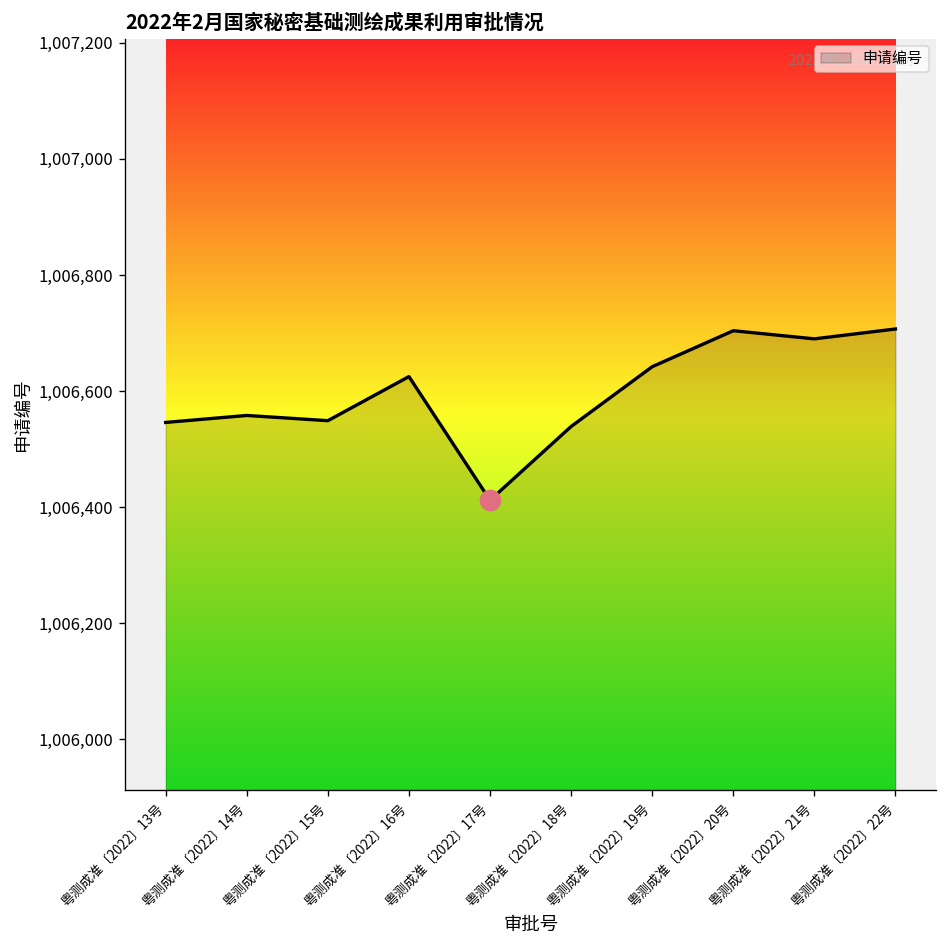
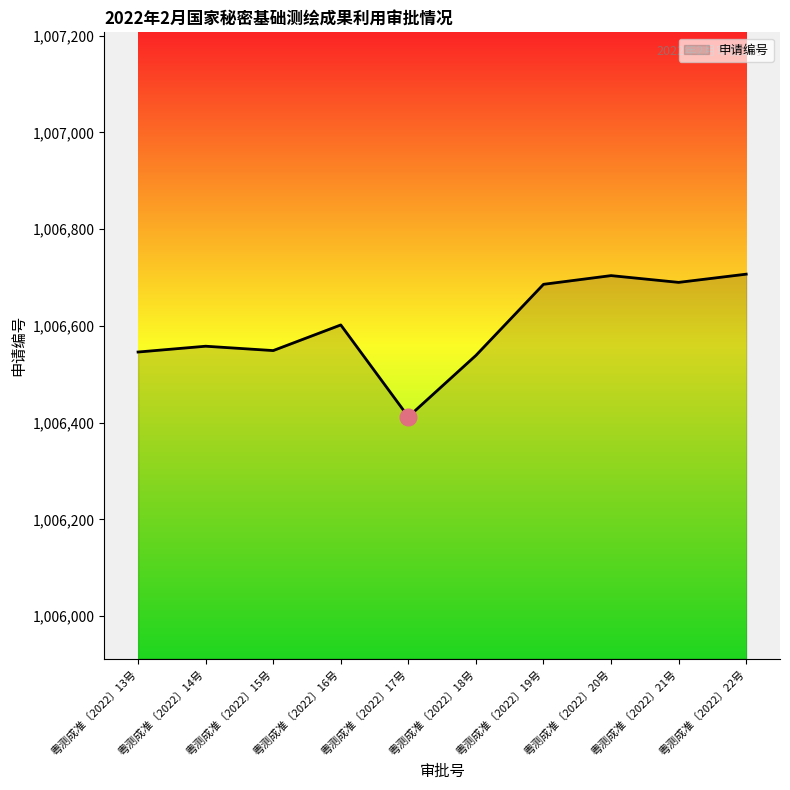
  {
    "申请编号": {
      "粤测成准〔2022〕13号": "1,006,550",
      "粤测成准〔2022〕14号": "1,006,560",
      "粤测成准〔2022〕15号": "1,006,550",
-     "粤测成准〔2022〕16号": "1,006,630",
+     "粤测成准〔2022〕16号": "1,006,600",
      "粤测成准〔2022〕18号": "1,006,540",
-     "粤测成准〔2022〕19号": "1,006,640",
+     "粤测成准〔2022〕19号": "1,006,690",
      "粤测成准〔2022〕20号": "1,006,700",
      "粤测成准〔2022〕21号": "1,006,690",
      "粤测成准〔2022〕22号": "1,006,710"
    }
  }
